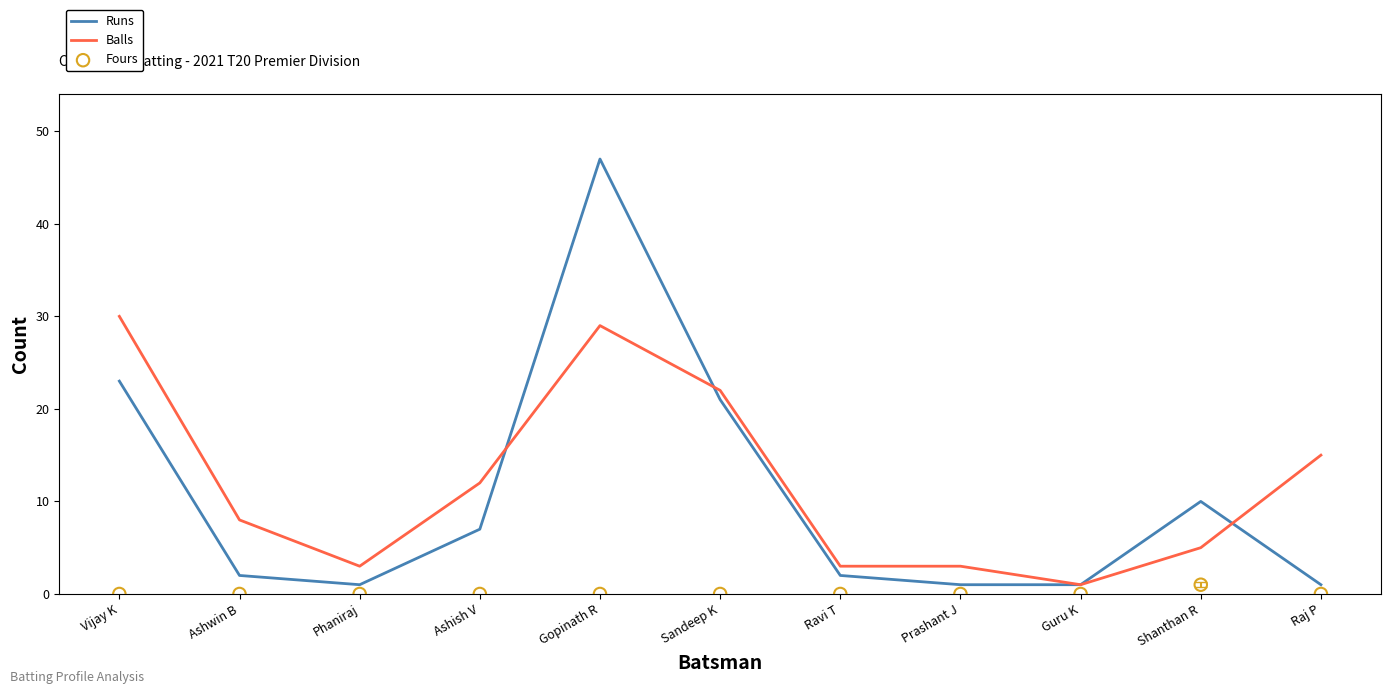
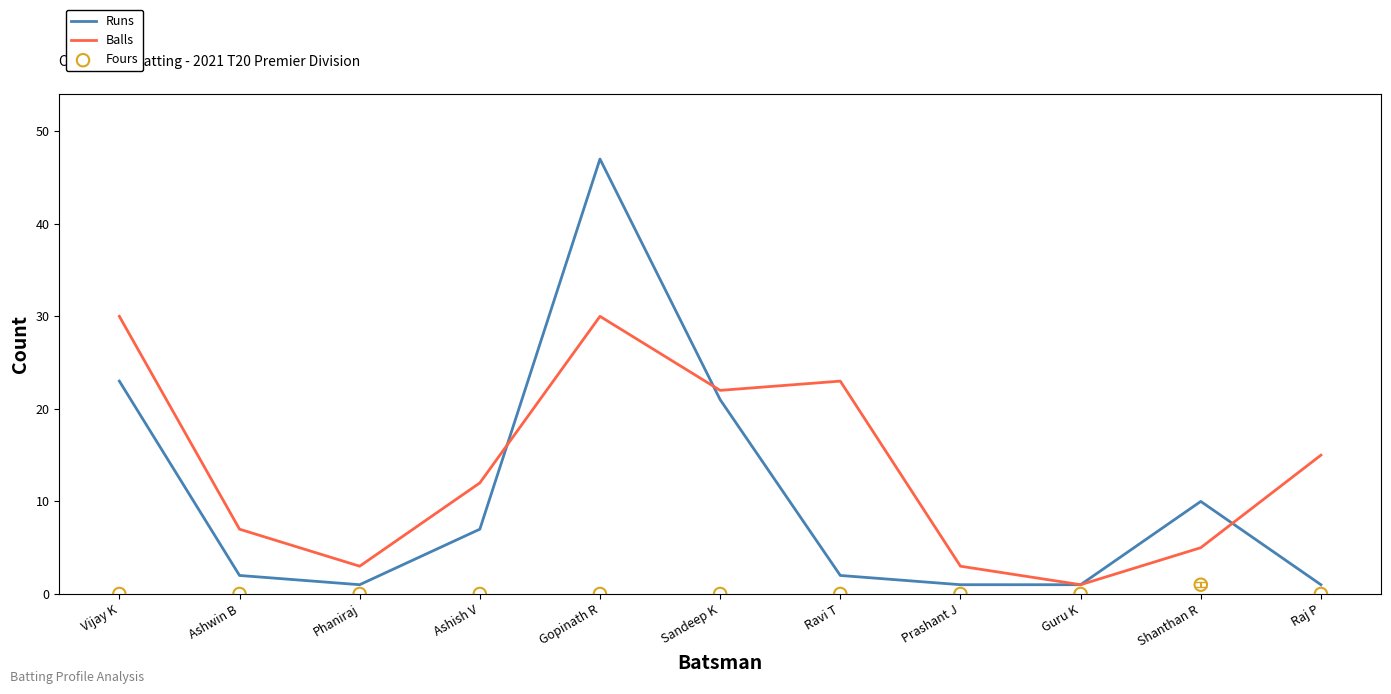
  {
    "Balls": {
      "Vijay K": 30,
-     "Ashwin B": 8,
+     "Ashwin B": 7,
      "Phaniraj": 3,
      "Ashish V": 12,
-     "Gopinath R": 29,
+     "Gopinath R": 30,
      "Sandeep K": 22,
-     "Ravi T": 3,
+     "Ravi T": 23,
      "Prashant J": 3,
      "Shanthan R": 5,
      "Raj P": 15
    }
  }
